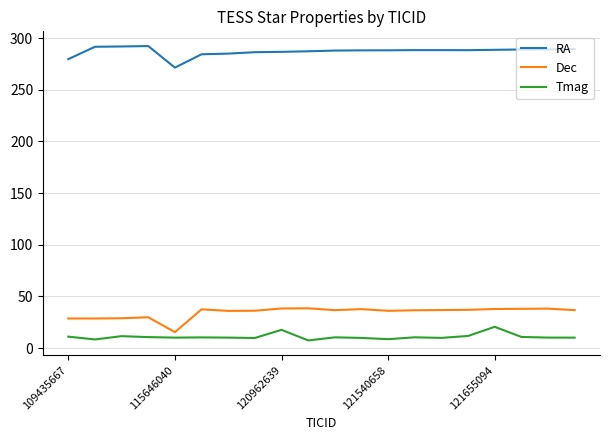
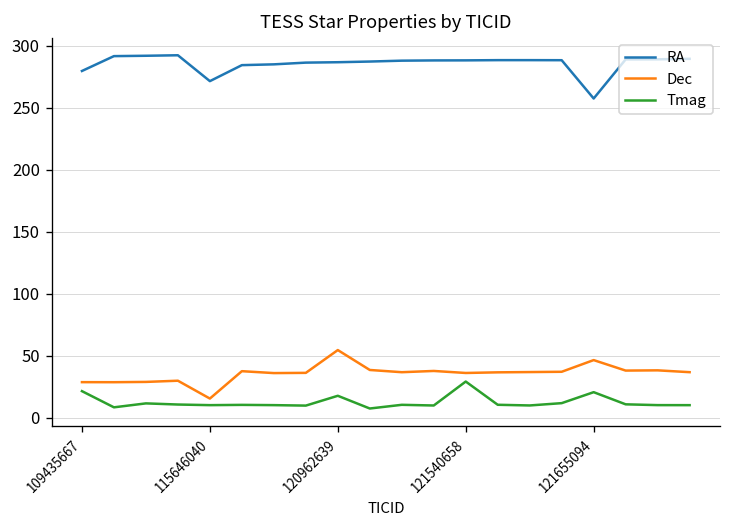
  {
    "RA": {
      "109435667": 280,
      "115646040": 271,
      "120962639": 287,
      "121540658": 288,
-     "121655094": 289
+     "121655094": 257
    },
    "Dec": {
      "109435667": 29,
      "115646040": 15,
-     "120962639": 38,
+     "120962639": 55,
      "121540658": 36,
-     "121655094": 38
+     "121655094": 46
    },
    "Tmag": {
-     "109435667": 11,
+     "109435667": 21,
      "115646040": 10,
      "120962639": 18,
-     "121540658": 9,
+     "121540658": 29,
      "121655094": 21
    }
  }
